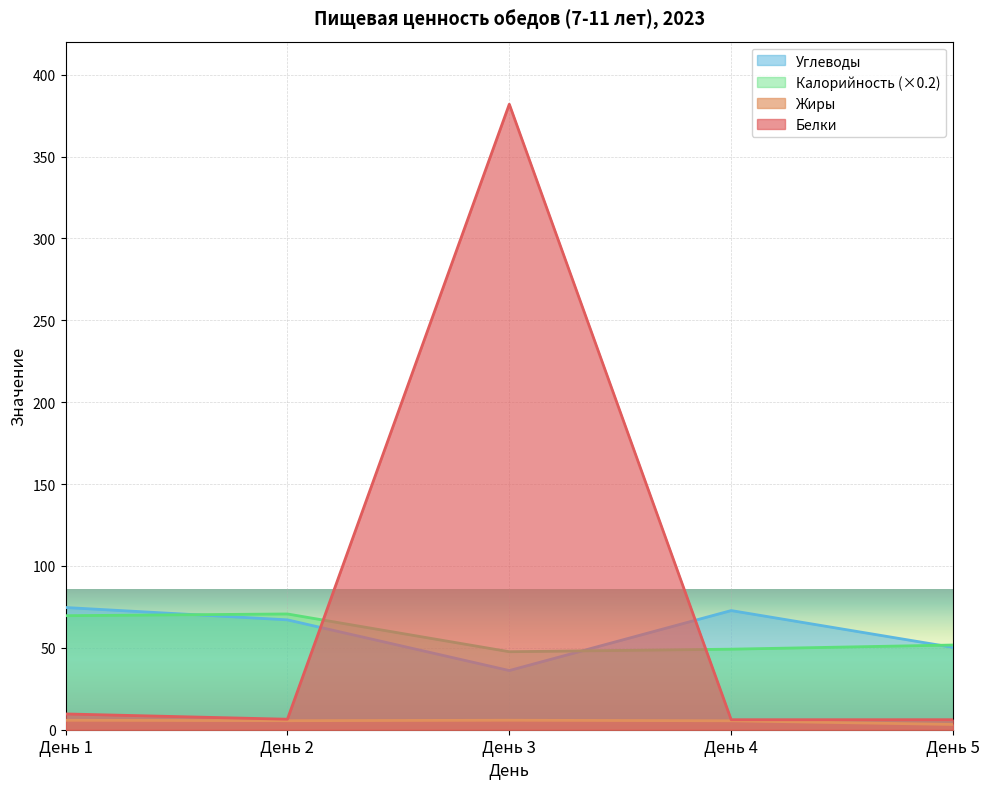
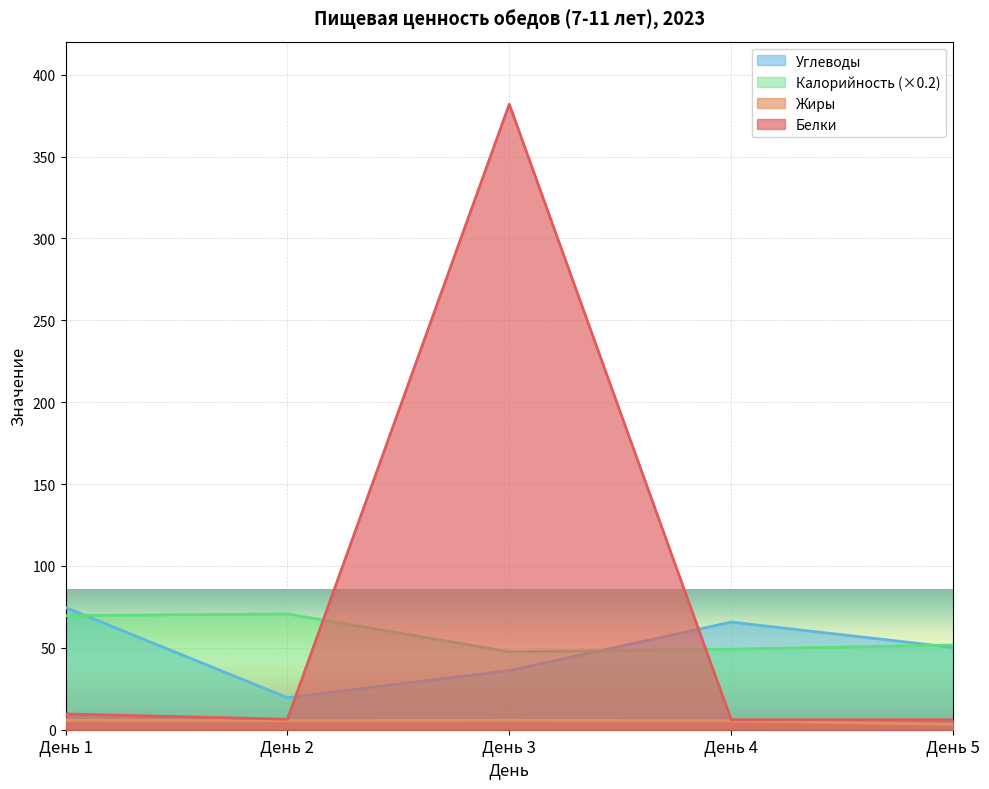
  {
    "Углеводы": {
      "День 1": 75,
-     "День 2": 67,
+     "День 2": 20,
      "День 3": 36,
-     "День 4": 73
+     "День 4": 66
    },
    "Калорийность (×0.2)": {
      "День 1": 70,
      "День 2": 71,
      "День 3": 48,
      "День 4": 49
    }
  }
